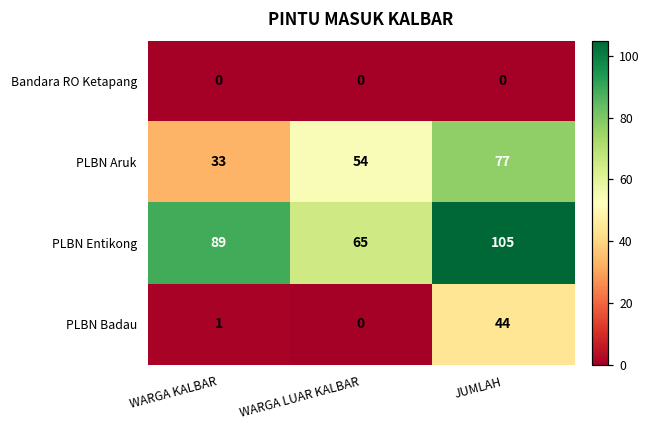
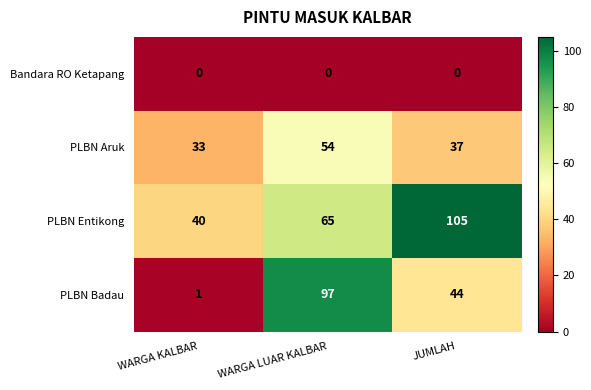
  {
    "Bandara RO Ketapang": {
      "WARGA KALBAR": 0,
      "WARGA LUAR KALBAR": 0,
      "JUMLAH": 0
    },
    "PLBN Aruk": {
      "WARGA KALBAR": 33,
      "WARGA LUAR KALBAR": 54,
-     "JUMLAH": 77
+     "JUMLAH": 37
    },
    "PLBN Entikong": {
-     "WARGA KALBAR": 89,
+     "WARGA KALBAR": 40,
      "WARGA LUAR KALBAR": 65,
      "JUMLAH": 105
    },
    "PLBN Badau": {
      "WARGA KALBAR": 1,
-     "WARGA LUAR KALBAR": 0,
+     "WARGA LUAR KALBAR": 97,
      "JUMLAH": 44
    }
  }
